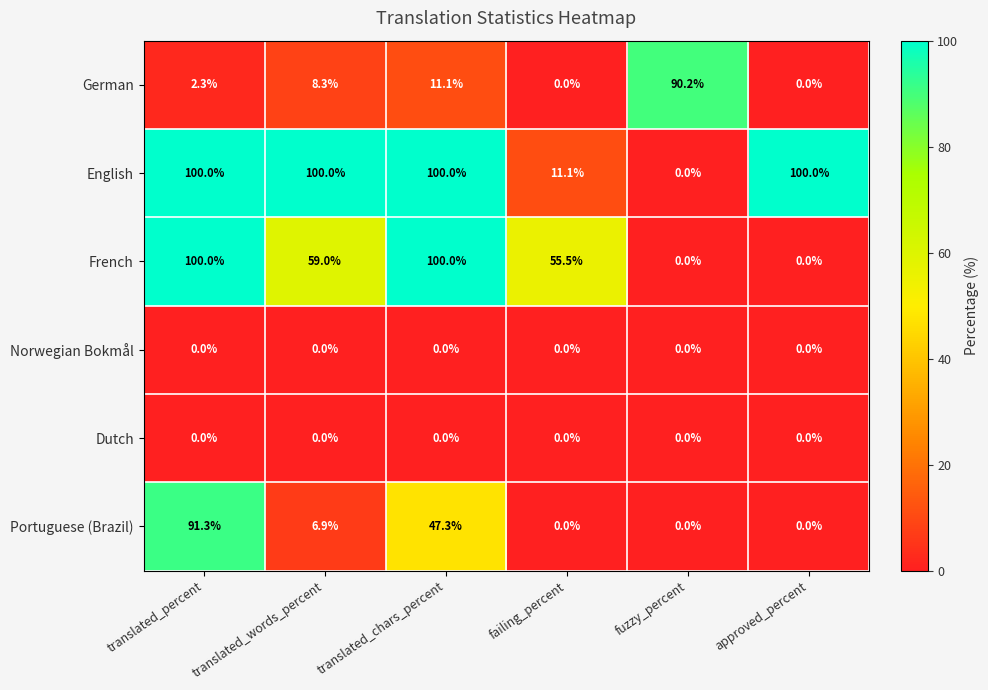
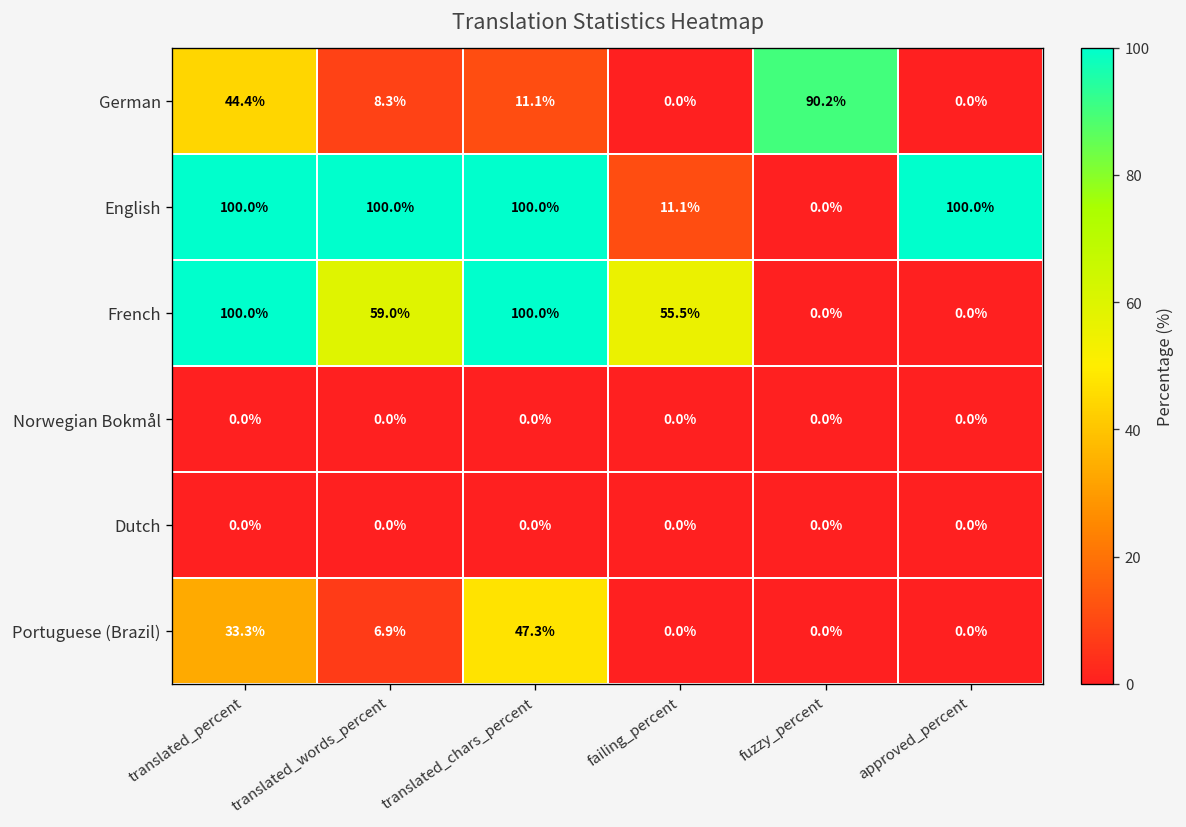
  {
    "German": {
-     "translated_percent": "2.3%",
+     "translated_percent": "44.4%",
      "translated_words_percent": "8.3%",
      "translated_chars_percent": "11.1%",
      "failing_percent": "0.0%",
      "fuzzy_percent": "90.2%",
      "approved_percent": "0.0%"
    },
    "English": {
      "translated_percent": "100.0%",
      "translated_words_percent": "100.0%",
      "translated_chars_percent": "100.0%",
      "failing_percent": "11.1%",
      "fuzzy_percent": "0.0%",
      "approved_percent": "100.0%"
    },
    "French": {
      "translated_percent": "100.0%",
      "translated_words_percent": "59.0%",
      "translated_chars_percent": "100.0%",
      "failing_percent": "55.5%",
      "fuzzy_percent": "0.0%",
      "approved_percent": "0.0%"
    },
    "Norwegian Bokmål": {
      "translated_percent": "0.0%",
      "translated_words_percent": "0.0%",
      "translated_chars_percent": "0.0%",
      "failing_percent": "0.0%",
      "fuzzy_percent": "0.0%",
      "approved_percent": "0.0%"
    },
    "Dutch": {
      "translated_percent": "0.0%",
      "translated_words_percent": "0.0%",
      "translated_chars_percent": "0.0%",
      "failing_percent": "0.0%",
      "fuzzy_percent": "0.0%",
      "approved_percent": "0.0%"
    },
    "Portuguese (Brazil)": {
-     "translated_percent": "91.3%",
+     "translated_percent": "33.3%",
      "translated_words_percent": "6.9%",
      "translated_chars_percent": "47.3%",
      "failing_percent": "0.0%",
      "fuzzy_percent": "0.0%",
      "approved_percent": "0.0%"
    }
  }
